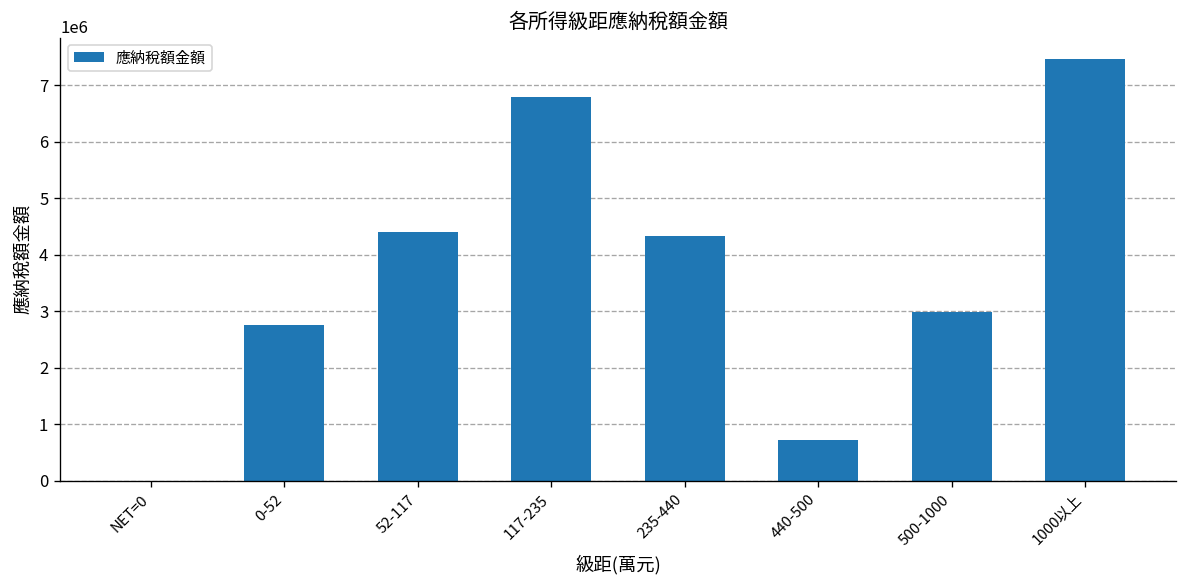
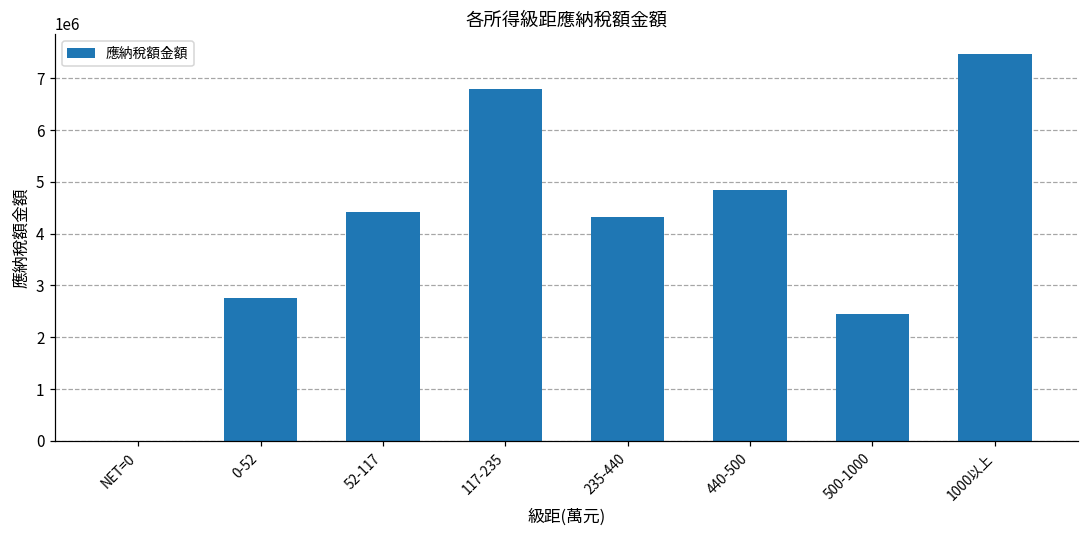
  {
    "NET=0": 0,
    "0-52": 2800000,
    "52-117": 4400000,
    "117-235": 6800000,
    "235-440": 4300000,
-   "440-500": 700000,
-   "500-1000": 3000000,
+   "440-500": 4800000,
+   "500-1000": 2500000,
    "1000以上": 7500000
  }
